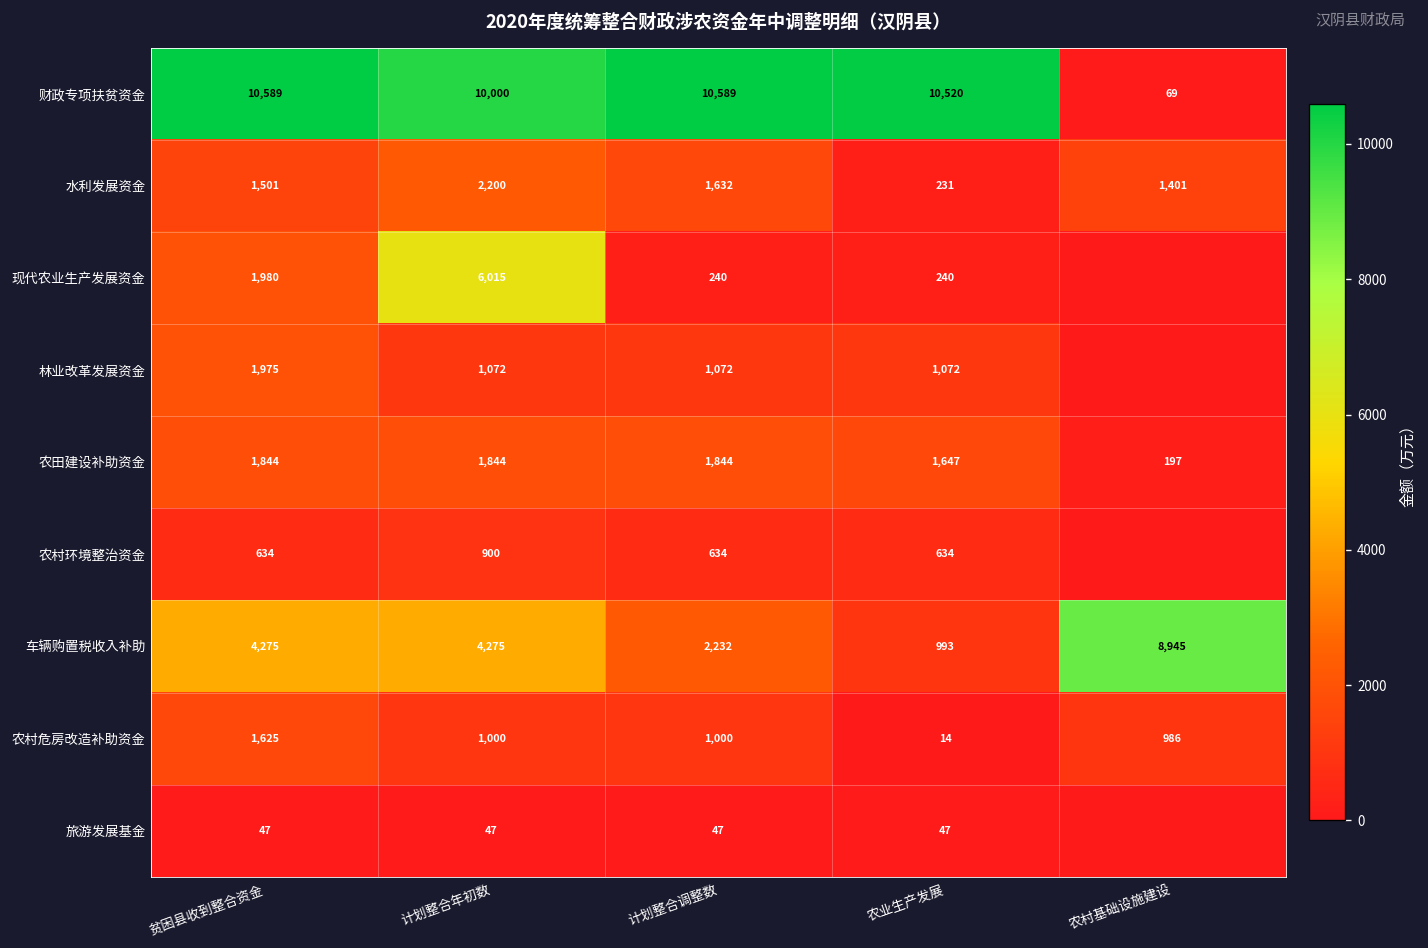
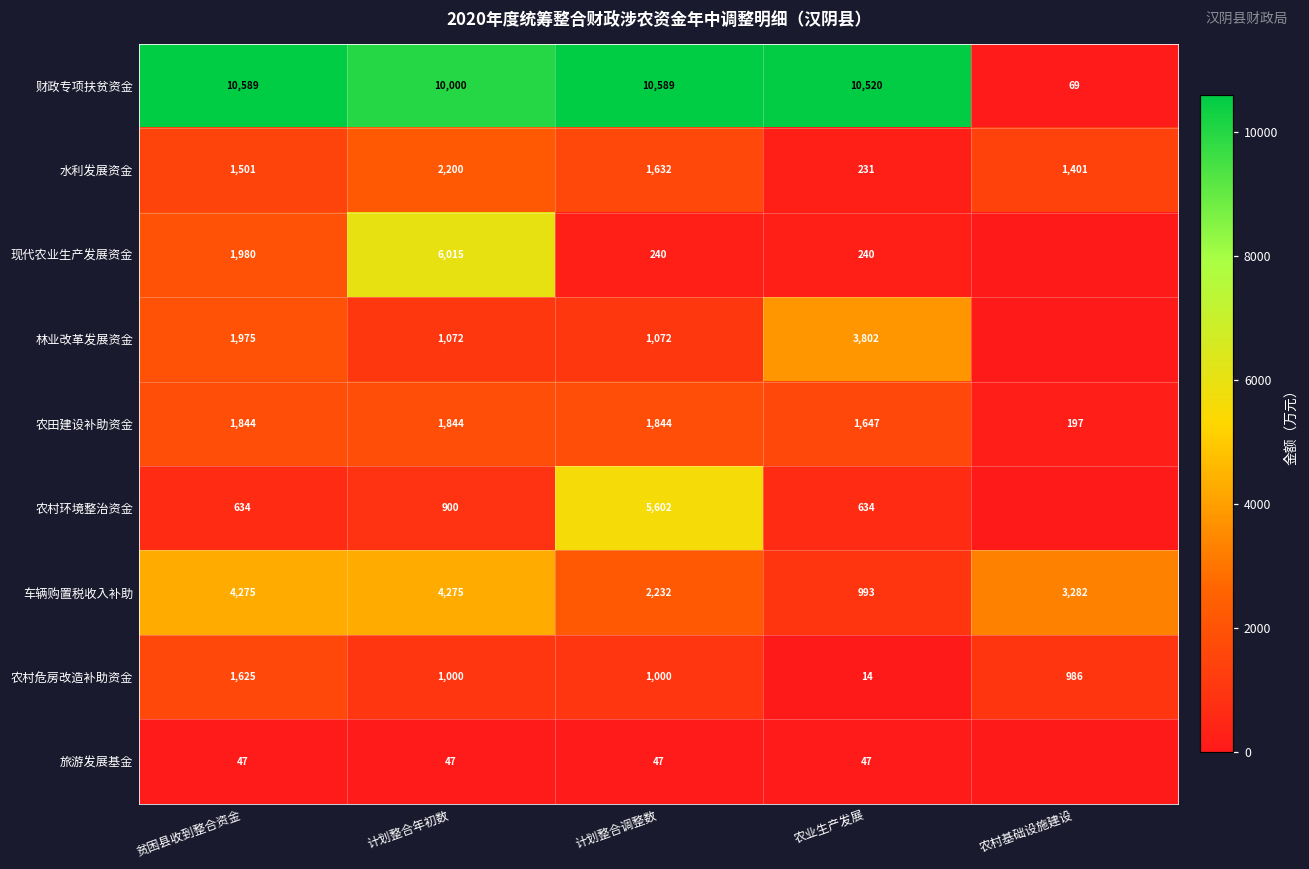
  {
    "财政专项扶贫资金": {
      "贫困县收到整合资金": "10,589",
      "计划整合年初数": "10,000",
      "计划整合调整数": "10,589",
      "农业生产发展": "10,520",
      "农村基础设施建设": "69"
    },
    "水利发展资金": {
      "贫困县收到整合资金": "1,501",
      "计划整合年初数": "2,200",
      "计划整合调整数": "1,632",
      "农业生产发展": "231",
      "农村基础设施建设": "1,401"
    },
    "现代农业生产发展资金": {
      "贫困县收到整合资金": "1,980",
      "计划整合年初数": "6,015",
      "计划整合调整数": "240",
      "农业生产发展": "240"
    },
    "林业改革发展资金": {
      "贫困县收到整合资金": "1,975",
      "计划整合年初数": "1,072",
      "计划整合调整数": "1,072",
-     "农业生产发展": "1,072"
+     "农业生产发展": "3,802"
    },
    "农田建设补助资金": {
      "贫困县收到整合资金": "1,844",
      "计划整合年初数": "1,844",
      "计划整合调整数": "1,844",
      "农业生产发展": "1,647",
      "农村基础设施建设": "197"
    },
    "农村环境整治资金": {
      "贫困县收到整合资金": "634",
      "计划整合年初数": "900",
-     "计划整合调整数": "634",
+     "计划整合调整数": "5,602",
      "农业生产发展": "634"
    },
    "车辆购置税收入补助": {
      "贫困县收到整合资金": "4,275",
      "计划整合年初数": "4,275",
      "计划整合调整数": "2,232",
      "农业生产发展": "993",
-     "农村基础设施建设": "8,945"
+     "农村基础设施建设": "3,282"
    },
    "农村危房改造补助资金": {
      "贫困县收到整合资金": "1,625",
      "计划整合年初数": "1,000",
      "计划整合调整数": "1,000",
      "农业生产发展": "14",
      "农村基础设施建设": "986"
    },
    "旅游发展基金": {
      "贫困县收到整合资金": "47",
      "计划整合年初数": "47",
      "计划整合调整数": "47",
      "农业生产发展": "47"
    }
  }
